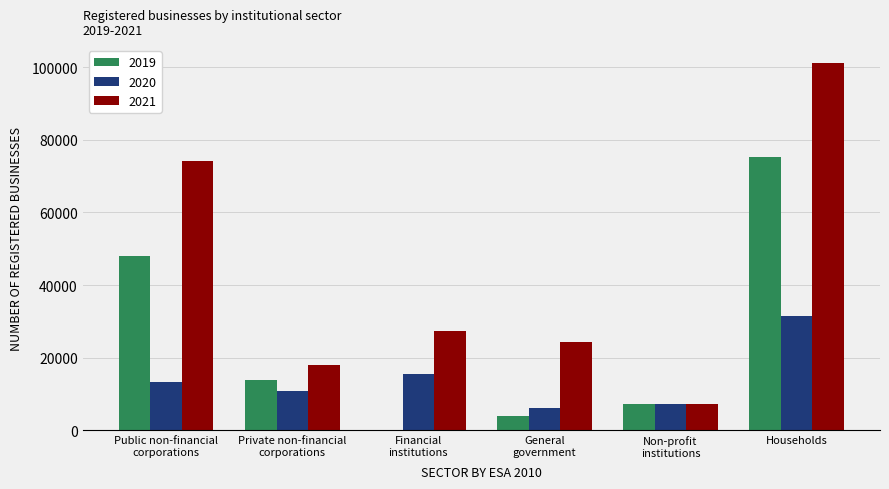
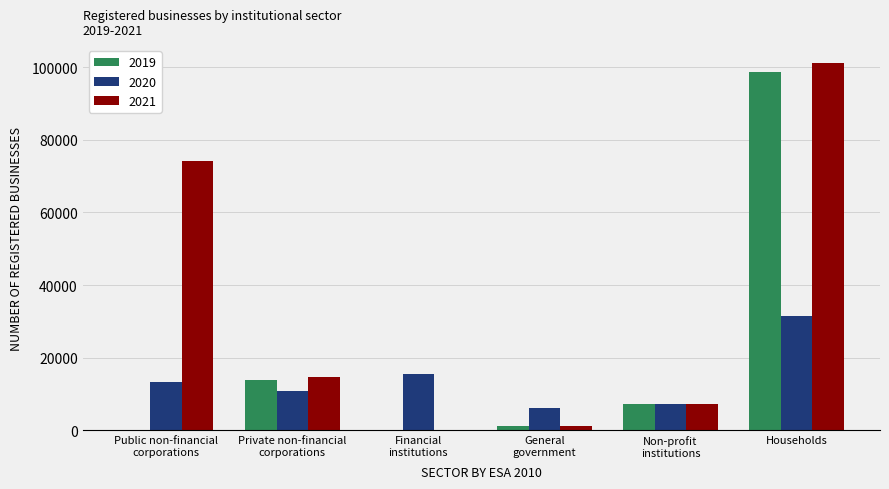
  {
    "2019": {
-     "Public non-financial corporations": 48000,
+     "Public non-financial corporations": 0,
      "Private non-financial corporations": 14000,
-     "General government": 4000,
+     "General government": 1000,
      "Non-profit institutions": 7000,
-     "Households": 75000
+     "Households": 99000
    },
    "2020": {
      "Public non-financial corporations": 13000,
      "Private non-financial corporations": 11000,
      "Financial institutions": 15000,
      "General government": 6000,
      "Non-profit institutions": 7000,
      "Households": 32000
    },
    "2021": {
      "Public non-financial corporations": 74000,
-     "Private non-financial corporations": 18000,
-     "Financial institutions": 27000,
-     "General government": 24000,
+     "Private non-financial corporations": 15000,
+     "Financial institutions": 0,
+     "General government": 1000,
      "Non-profit institutions": 7000,
      "Households": 101000
    }
  }
